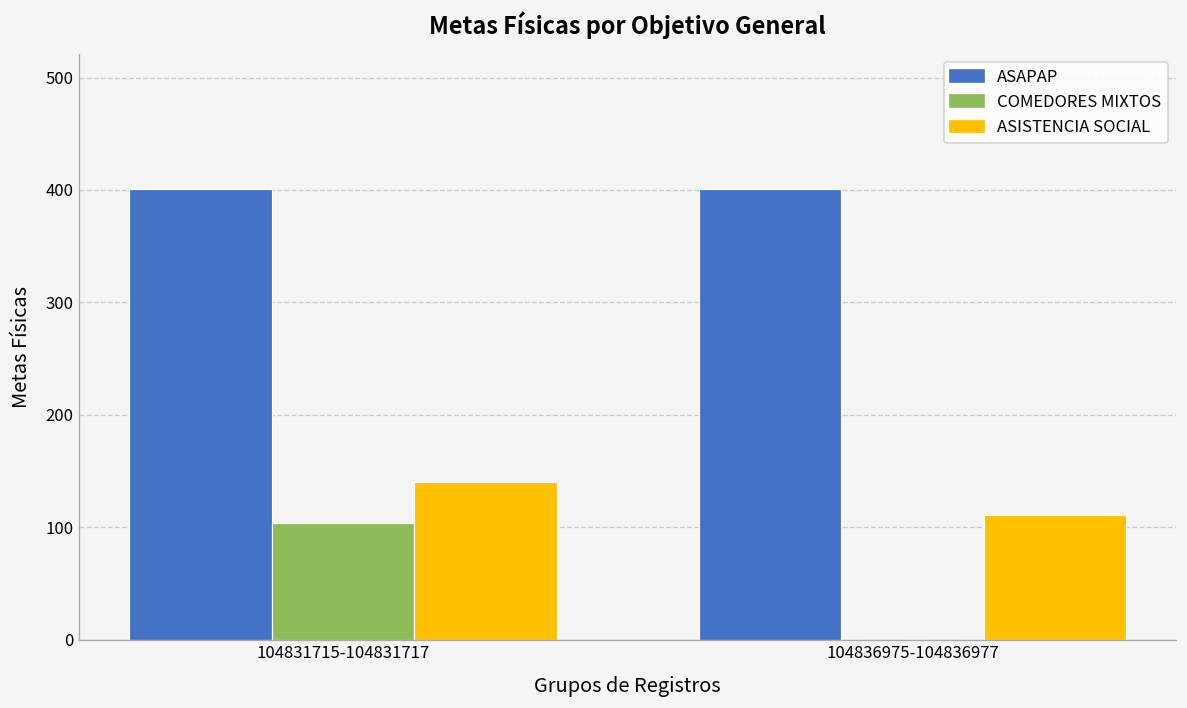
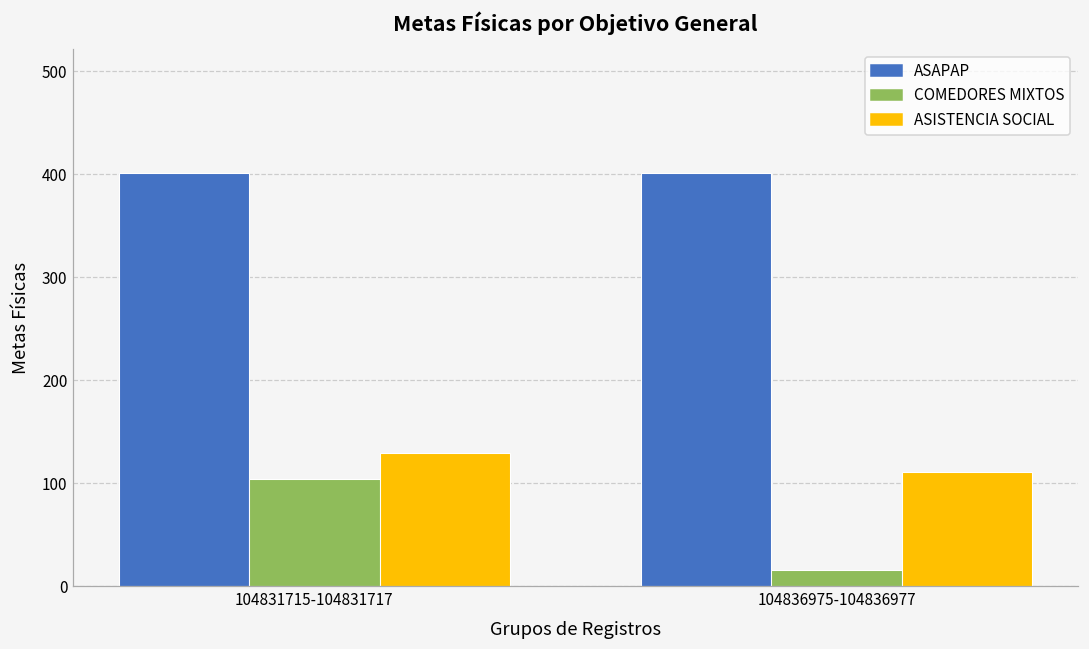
  {
    "ASAPAP": {
      "104831715-104831717": 400,
      "104836975-104836977": 400
    },
    "COMEDORES MIXTOS": {
      "104831715-104831717": 100,
-     "104836975-104836977": 0
+     "104836975-104836977": 20
    },
    "ASISTENCIA SOCIAL": {
-     "104831715-104831717": 140,
+     "104831715-104831717": 130,
      "104836975-104836977": 110
    }
  }
